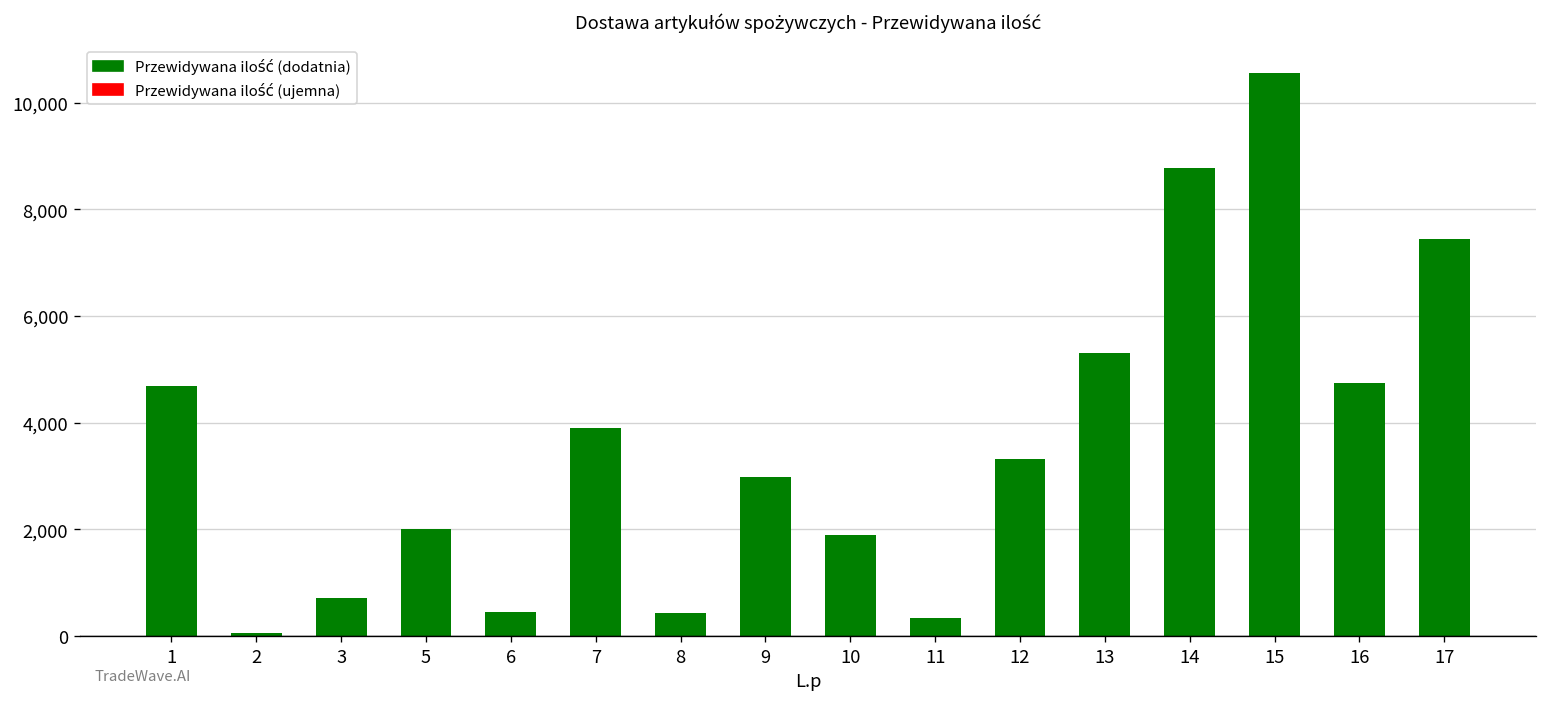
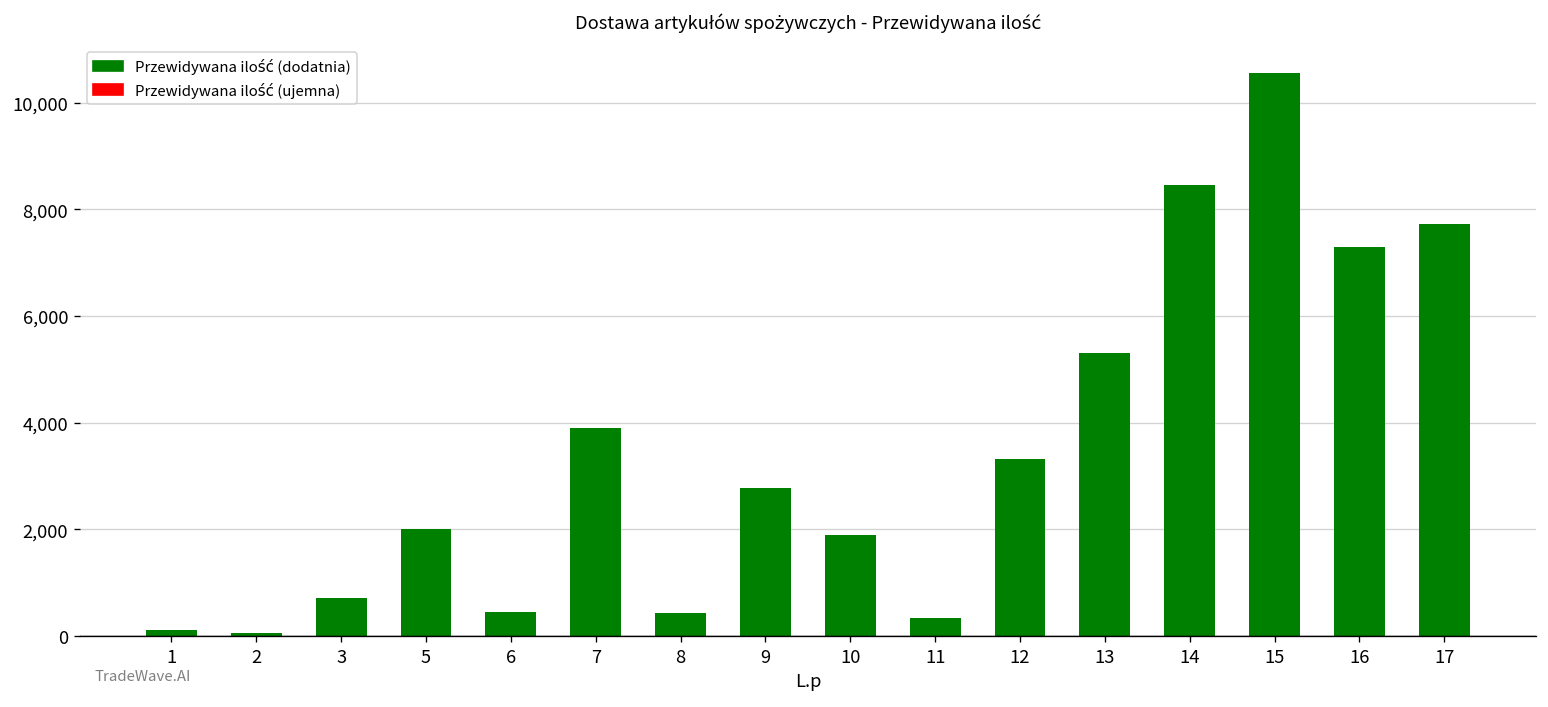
  {
-   "1": "4,700",
+   "1": "100",
    "2": "100",
    "3": "700",
    "5": "2,000",
    "6": "400",
    "7": "3,900",
    "8": "400",
-   "9": "3,000",
+   "9": "2,800",
    "10": "1,900",
    "11": "300",
    "12": "3,300",
    "13": "5,300",
-   "14": "8,800",
+   "14": "8,500",
    "15": "10,600",
-   "16": "4,700",
-   "17": "7,400"
+   "16": "7,300",
+   "17": "7,700"
  }
